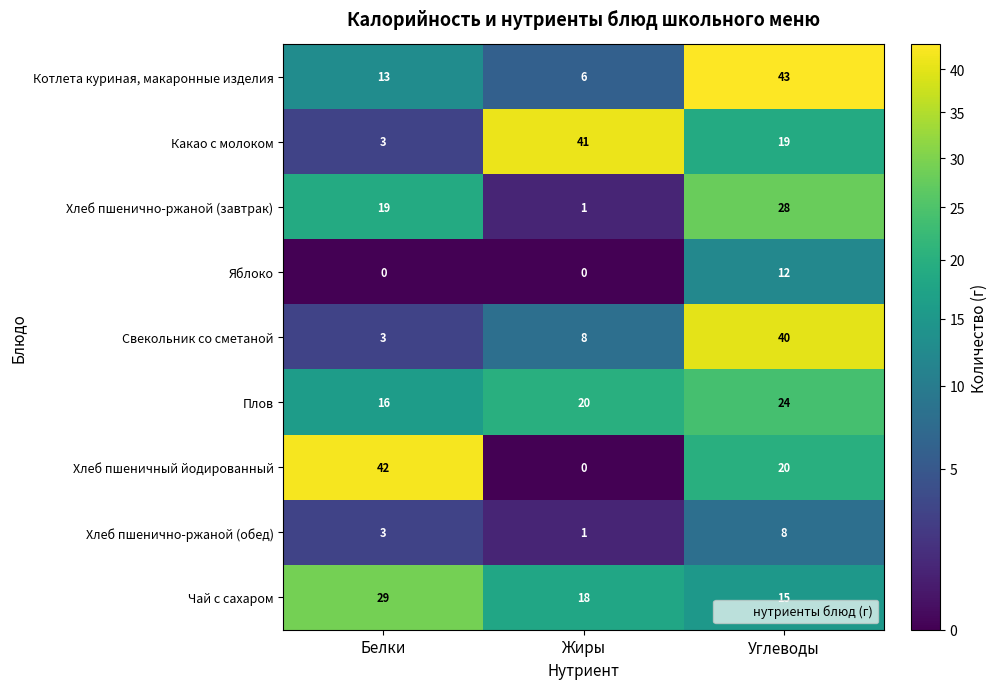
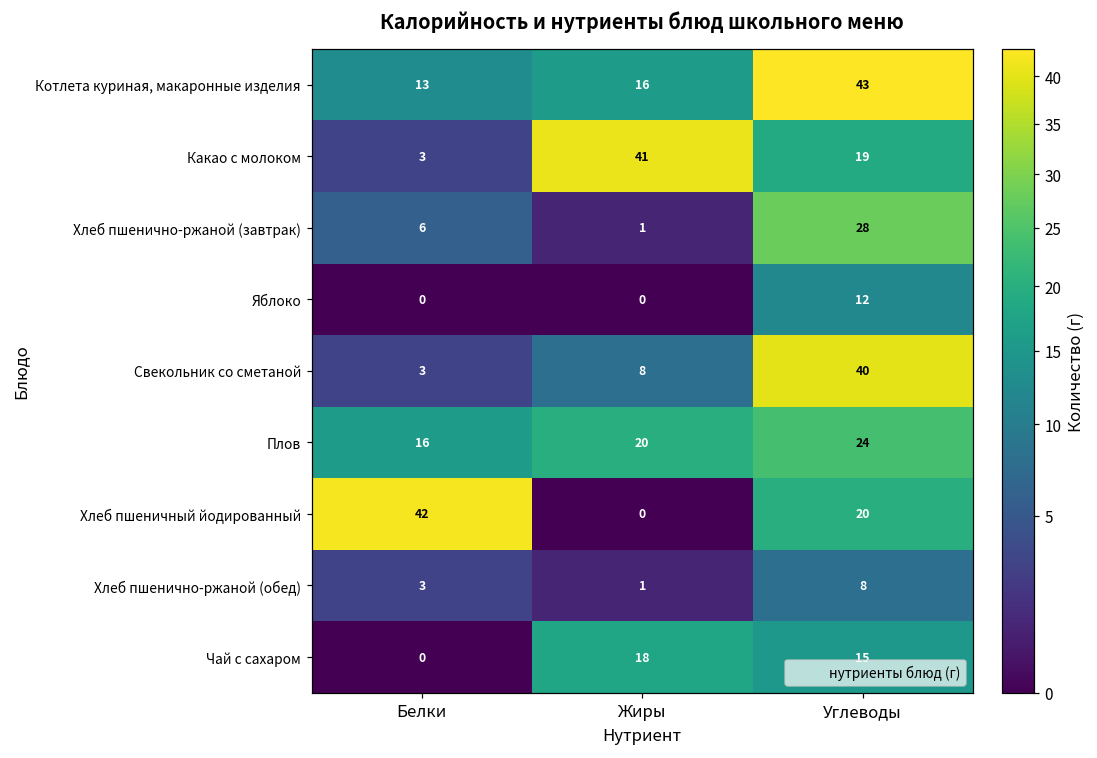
  {
    "Котлета куриная, макаронные изделия": {
      "Белки": 13,
-     "Жиры": 6,
+     "Жиры": 16,
      "Углеводы": 43
    },
    "Какао с молоком": {
      "Белки": 3,
      "Жиры": 41,
      "Углеводы": 19
    },
    "Хлеб пшенично-ржаной (завтрак)": {
-     "Белки": 19,
+     "Белки": 6,
      "Жиры": 1,
      "Углеводы": 28
    },
    "Яблоко": {
      "Белки": 0,
      "Жиры": 0,
      "Углеводы": 12
    },
    "Свекольник со сметаной": {
      "Белки": 3,
      "Жиры": 8,
      "Углеводы": 40
    },
    "Плов": {
      "Белки": 16,
      "Жиры": 20,
      "Углеводы": 24
    },
    "Хлеб пшеничный йодированный": {
      "Белки": 42,
      "Жиры": 0,
      "Углеводы": 20
    },
    "Хлеб пшенично-ржаной (обед)": {
      "Белки": 3,
      "Жиры": 1,
      "Углеводы": 8
    },
    "Чай с сахаром": {
-     "Белки": 29,
+     "Белки": 0,
      "Жиры": 18
    }
  }
